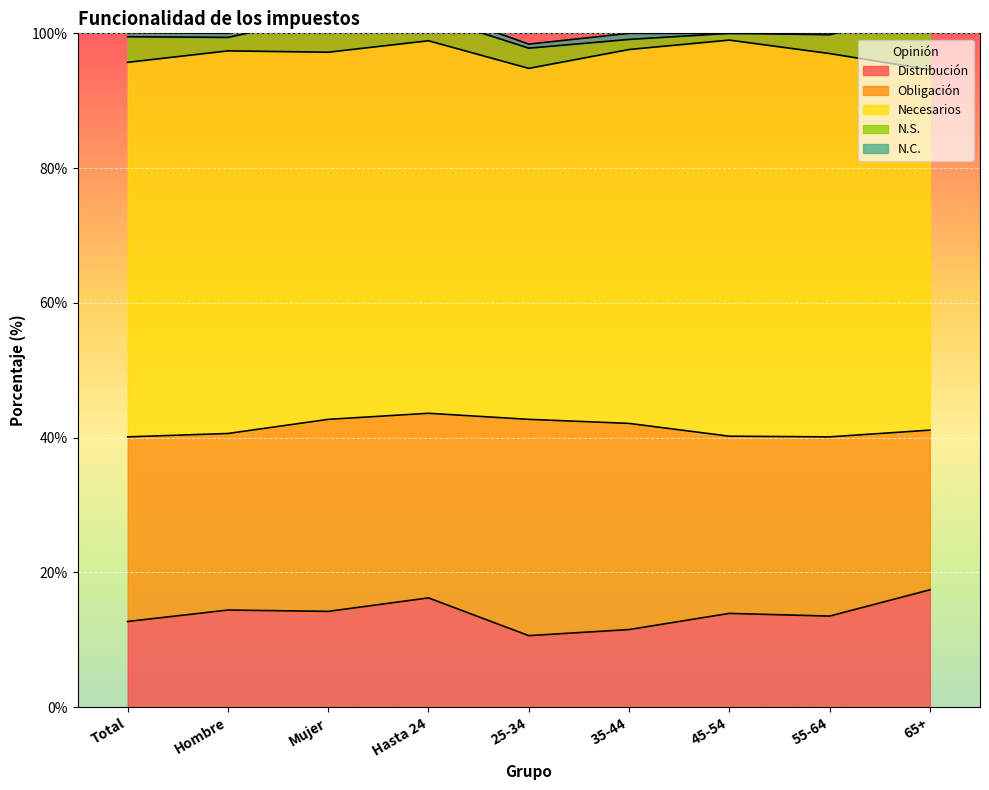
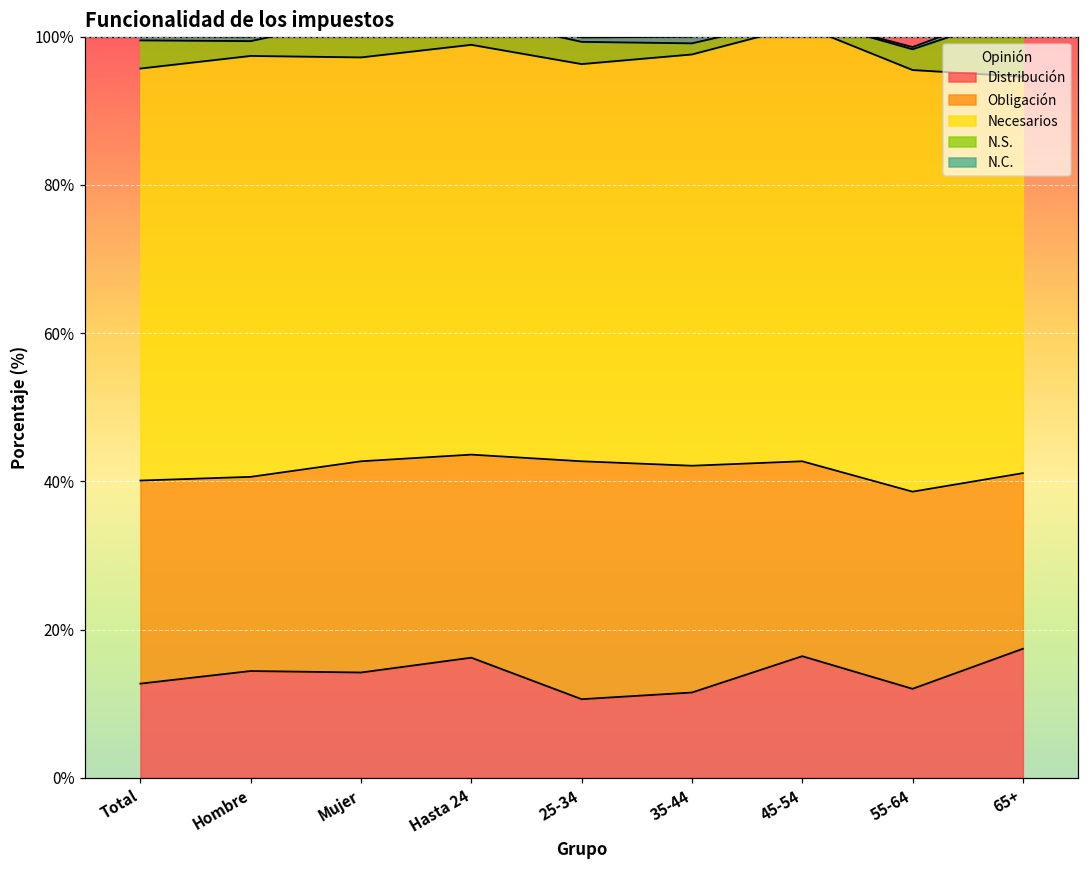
  {
    "Distribución": {
      "Total": "13%",
      "Hombre": "14%",
      "Mujer": "14%",
      "Hasta 24": "16%",
      "25-34": "11%",
      "35-44": "12%",
-     "45-54": "14%",
-     "55-64": "14%",
+     "45-54": "16%",
+     "55-64": "12%",
      "65+": "17%"
    },
    "Obligación": {
      "Total": "27%",
      "Hombre": "26%",
      "Mujer": "29%",
      "Hasta 24": "27%",
      "25-34": "32%",
      "35-44": "31%",
      "45-54": "26%",
      "55-64": "27%",
      "65+": "24%"
    },
    "Necesarios": {
      "Total": "56%",
      "Hombre": "57%",
      "Mujer": "55%",
      "Hasta 24": "55%",
-     "25-34": "52%",
+     "25-34": "54%",
      "35-44": "55%",
      "55-64": "57%"
    },
    "N.S.": {
      "Total": "4%",
      "Hombre": "2%",
      "25-34": "3%",
      "35-44": "2%"
    },
    "N.C.": {
      "Total": "1%",
      "Hombre": "1%",
      "25-34": "1%",
      "35-44": "1%"
    }
  }
